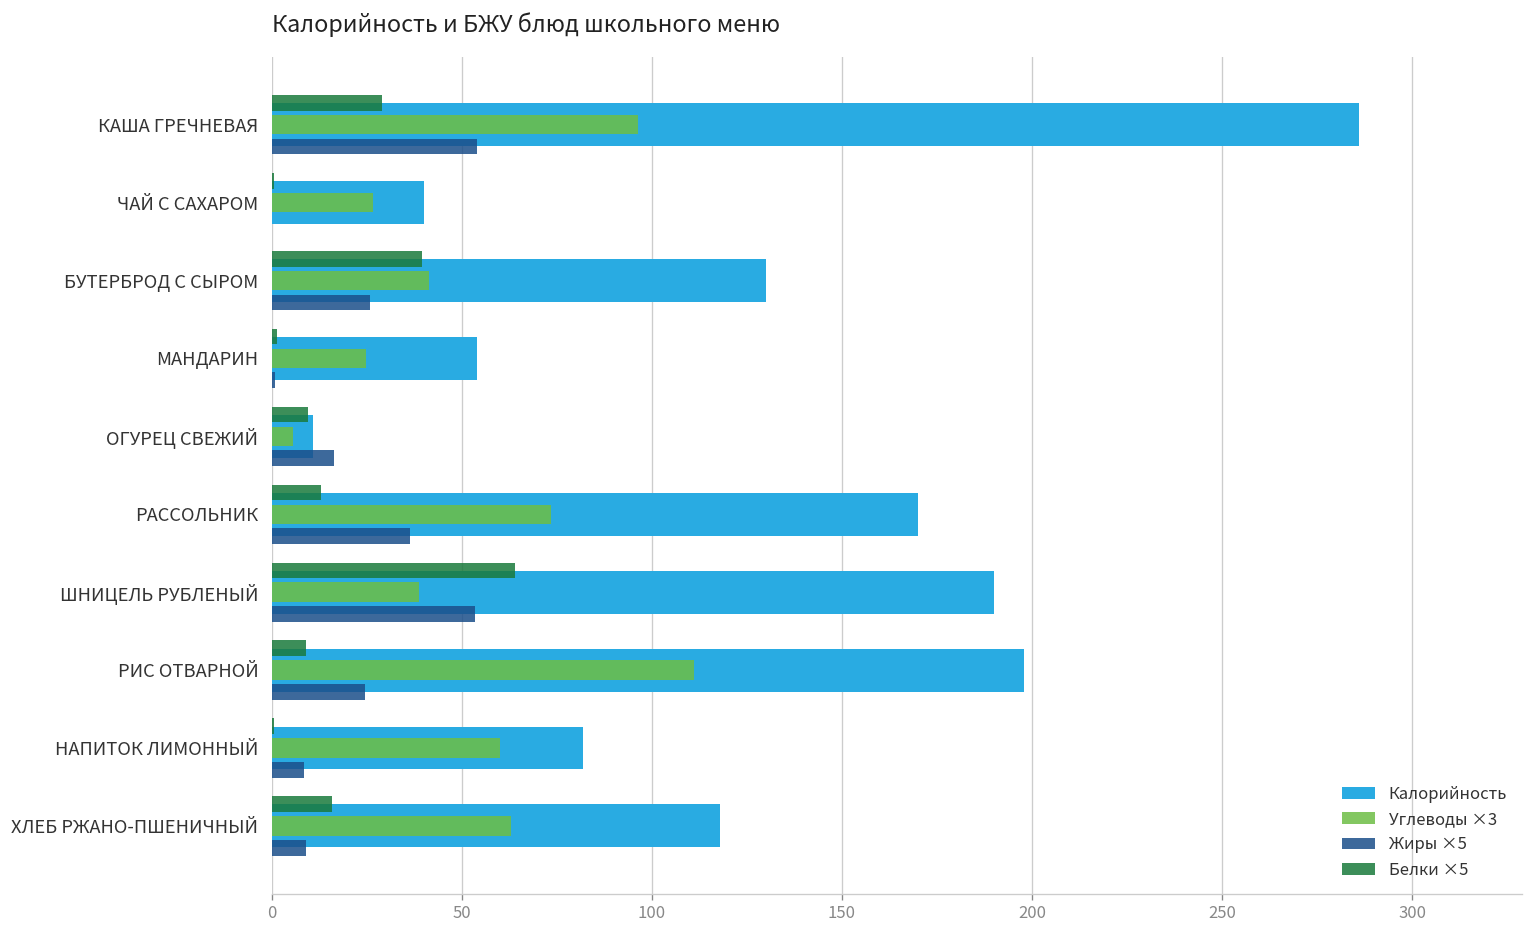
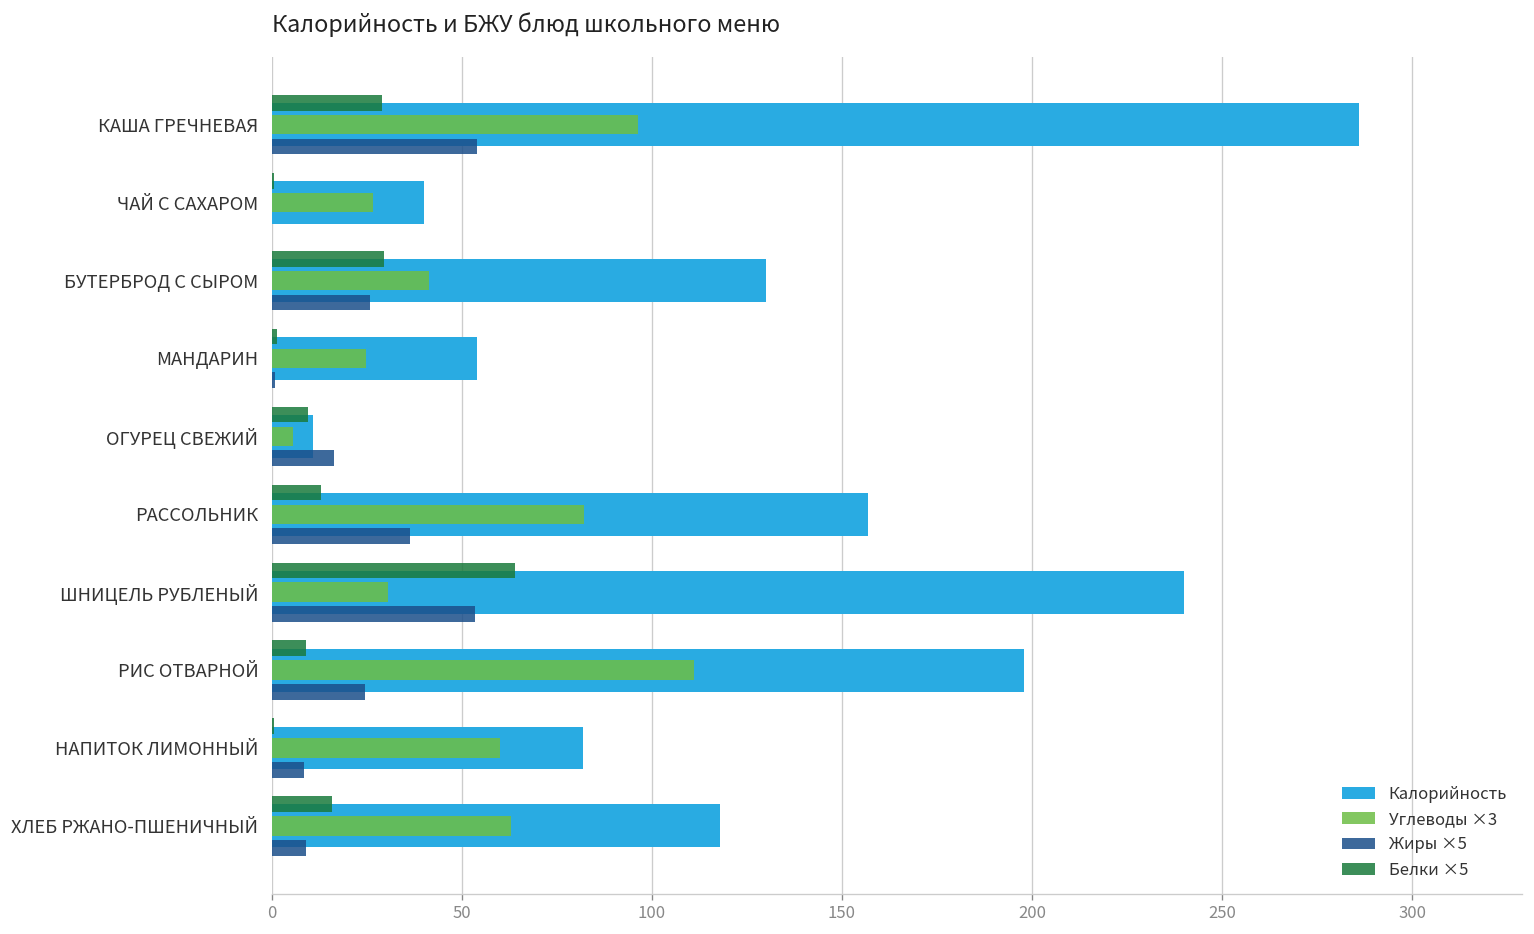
  {
    "Калорийность": {
      "КАША ГРЕЧНЕВАЯ": 286,
      "ЧАЙ С САХАРОМ": 40,
      "БУТЕРБРОД С СЫРОМ": 130,
      "МАНДАРИН": 54,
      "ОГУРЕЦ СВЕЖИЙ": 11,
-     "РАССОЛЬНИК": 170,
-     "ШНИЦЕЛЬ РУБЛЕНЫЙ": 190,
+     "РАССОЛЬНИК": 157,
+     "ШНИЦЕЛЬ РУБЛЕНЫЙ": 240,
      "РИС ОТВАРНОЙ": 198,
      "НАПИТОК ЛИМОННЫЙ": 82,
      "ХЛЕБ РЖАНО-ПШЕНИЧНЫЙ": 118
    },
    "Углеводы ×3": {
-     "РАССОЛЬНИК": 74,
-     "ШНИЦЕЛЬ РУБЛЕНЫЙ": 39
+     "РАССОЛЬНИК": 82,
+     "ШНИЦЕЛЬ РУБЛЕНЫЙ": 31
    },
    "Жиры ×5": {
      "КАША ГРЕЧНЕВАЯ": 54,
      "ЧАЙ С САХАРОМ": 0,
      "БУТЕРБРОД С СЫРОМ": 26,
      "МАНДАРИН": 1,
      "ОГУРЕЦ СВЕЖИЙ": 17,
      "РАССОЛЬНИК": 37,
      "ШНИЦЕЛЬ РУБЛЕНЫЙ": 54,
      "РИС ОТВАРНОЙ": 25,
      "НАПИТОК ЛИМОННЫЙ": 9,
      "ХЛЕБ РЖАНО-ПШЕНИЧНЫЙ": 9
    },
    "Белки ×5": {
      "КАША ГРЕЧНЕВАЯ": 29,
-     "БУТЕРБРОД С СЫРОМ": 40,
+     "БУТЕРБРОД С СЫРОМ": 30,
      "МАНДАРИН": 2,
      "ОГУРЕЦ СВЕЖИЙ": 10,
      "РАССОЛЬНИК": 13,
      "ШНИЦЕЛЬ РУБЛЕНЫЙ": 64,
      "РИС ОТВАРНОЙ": 9,
      "ХЛЕБ РЖАНО-ПШЕНИЧНЫЙ": 16
    }
  }
